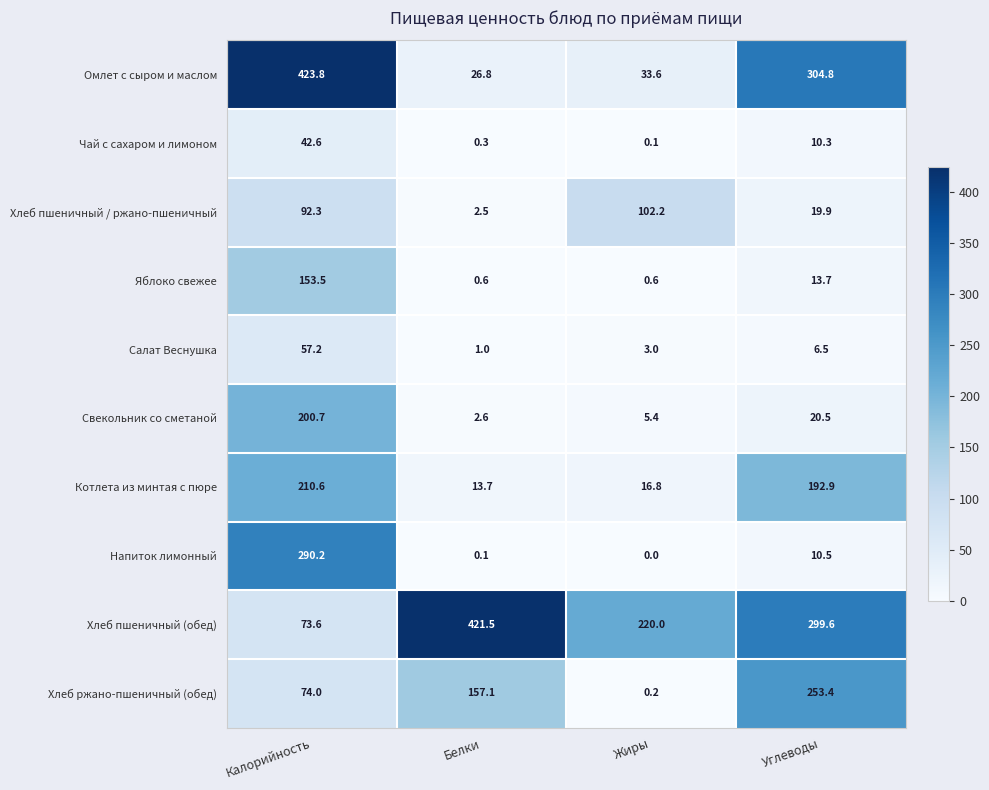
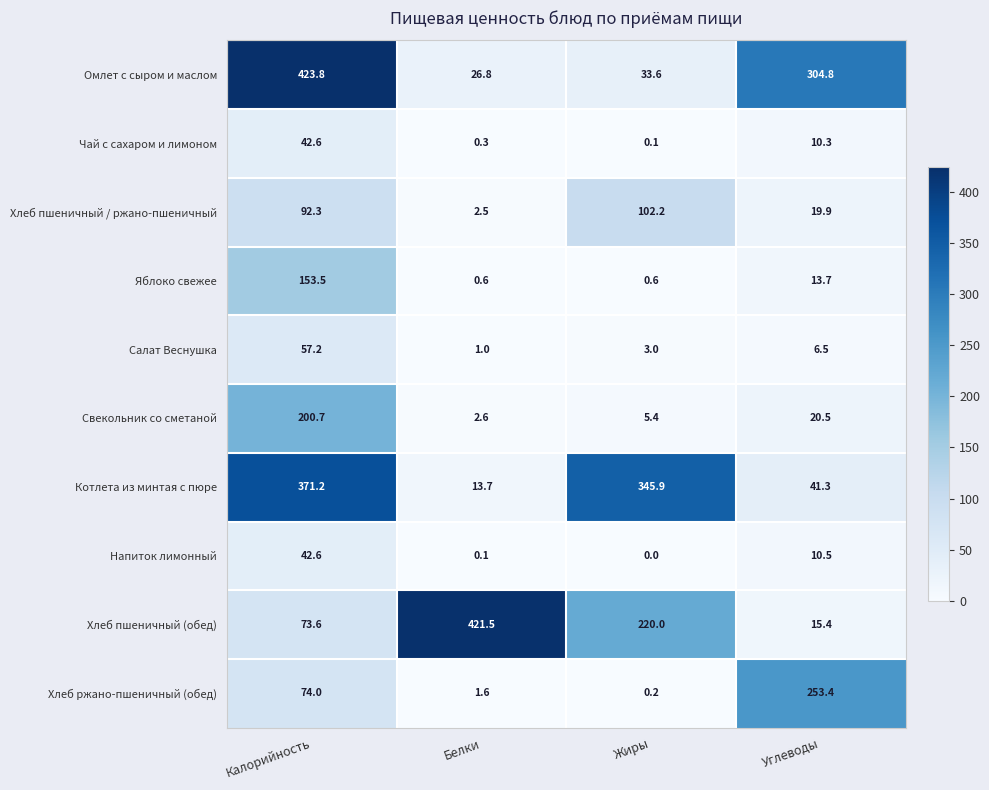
  {
    "Омлет с сыром и маслом": {
      "Калорийность": 423.8,
      "Белки": 26.8,
      "Жиры": 33.6,
      "Углеводы": 304.8
    },
    "Чай с сахаром и лимоном": {
      "Калорийность": 42.6,
      "Белки": 0.3,
      "Жиры": 0.1,
      "Углеводы": 10.3
    },
    "Хлеб пшеничный / ржано-пшеничный": {
      "Калорийность": 92.3,
      "Белки": 2.5,
      "Жиры": 102.2,
      "Углеводы": 19.9
    },
    "Яблоко свежее": {
      "Калорийность": 153.5,
      "Белки": 0.6,
      "Жиры": 0.6,
      "Углеводы": 13.7
    },
    "Салат Веснушка": {
      "Калорийность": 57.2,
      "Белки": 1.0,
      "Жиры": 3.0,
      "Углеводы": 6.5
    },
    "Свекольник со сметаной": {
      "Калорийность": 200.7,
      "Белки": 2.6,
      "Жиры": 5.4,
      "Углеводы": 20.5
    },
    "Котлета из минтая с пюре": {
-     "Калорийность": 210.6,
+     "Калорийность": 371.2,
      "Белки": 13.7,
-     "Жиры": 16.8,
-     "Углеводы": 192.9
+     "Жиры": 345.9,
+     "Углеводы": 41.3
    },
    "Напиток лимонный": {
-     "Калорийность": 290.2,
+     "Калорийность": 42.6,
      "Белки": 0.1,
      "Жиры": 0.0,
      "Углеводы": 10.5
    },
    "Хлеб пшеничный (обед)": {
      "Калорийность": 73.6,
      "Белки": 421.5,
      "Жиры": 220.0,
-     "Углеводы": 299.6
+     "Углеводы": 15.4
    },
    "Хлеб ржано-пшеничный (обед)": {
      "Калорийность": 74.0,
-     "Белки": 157.1,
+     "Белки": 1.6,
      "Жиры": 0.2,
      "Углеводы": 253.4
    }
  }
